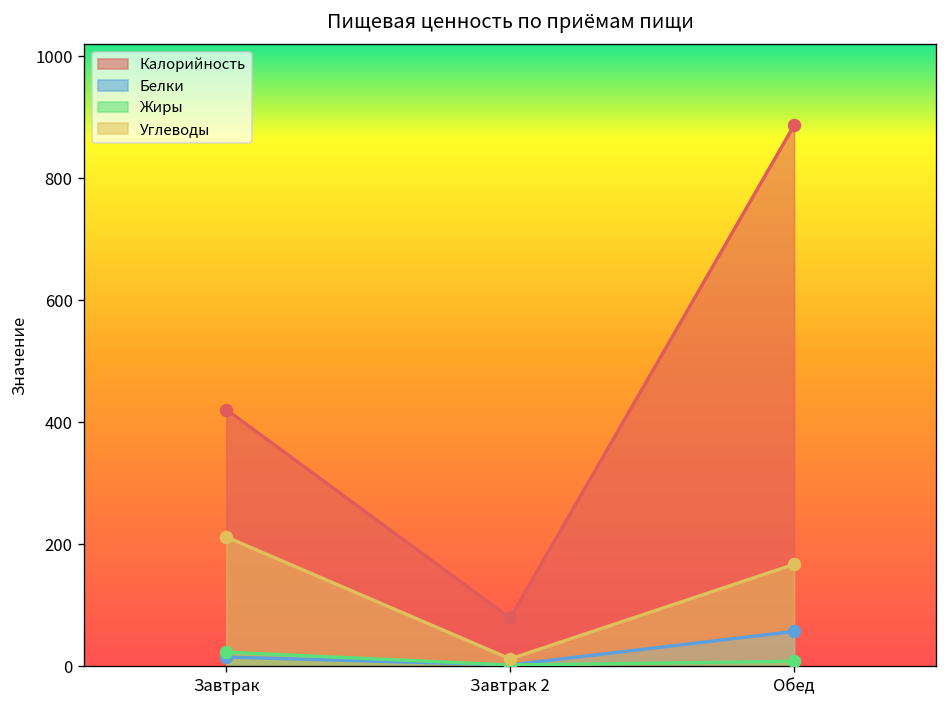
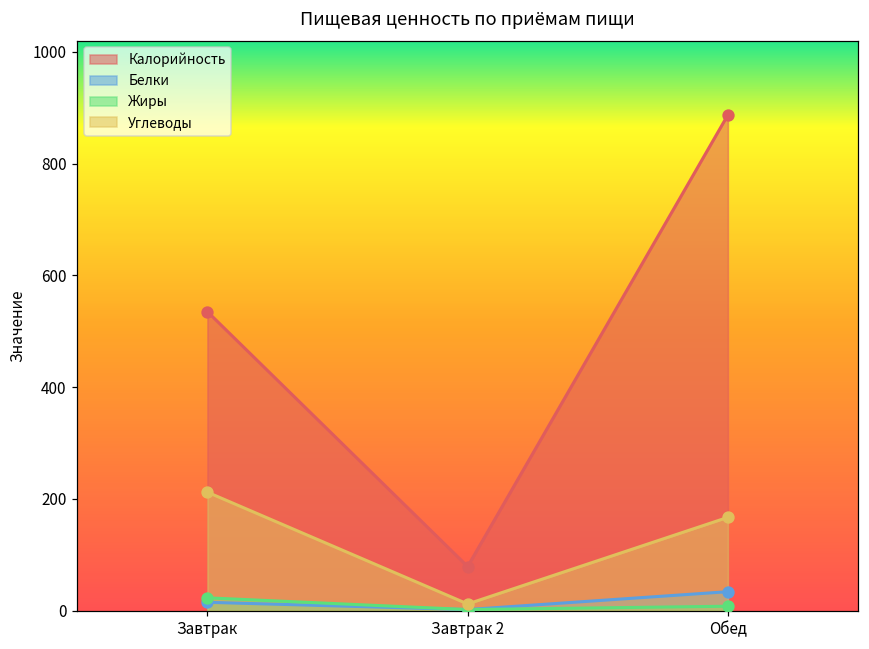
  {
    "Калорийность": {
-     "Завтрак": 420,
+     "Завтрак": 540,
      "Завтрак 2": 80,
      "Обед": 890
    },
    "Белки": {
      "Завтрак": 20,
-     "Обед": 60
+     "Обед": 30
    },
    "Жиры": {
      "Завтрак": 20,
      "Обед": 10
    },
    "Углеводы": {
      "Завтрак": 210,
      "Завтрак 2": 10,
      "Обед": 170
    }
  }
